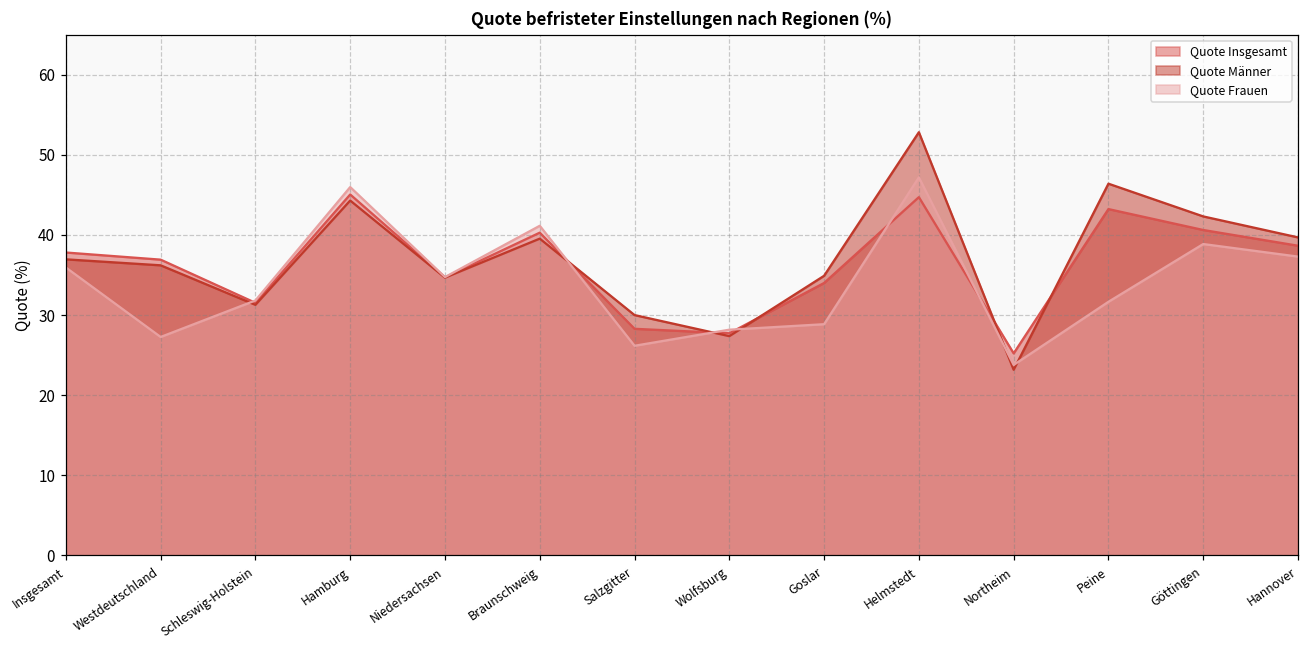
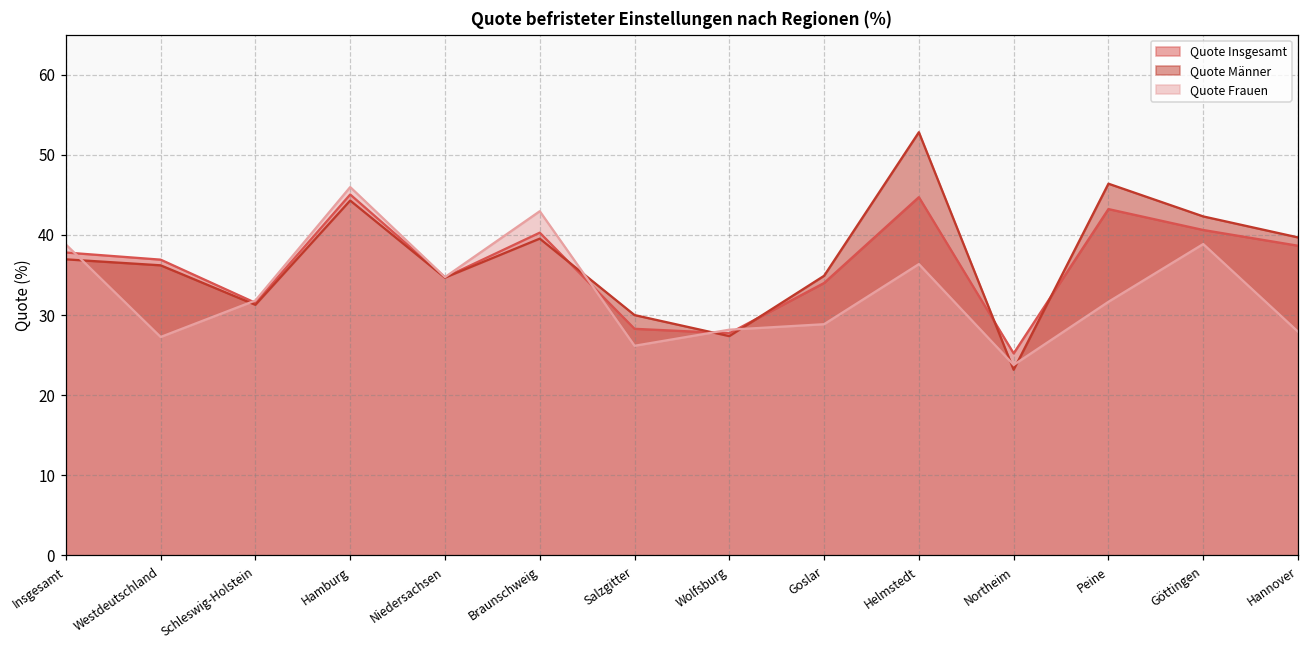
  {
    "Quote Frauen": {
-     "Insgesamt": 36,
+     "Insgesamt": 39,
      "Westdeutschland": 27,
      "Hamburg": 46,
-     "Braunschweig": 41,
+     "Braunschweig": 43,
      "Salzgitter": 26,
      "Wolfsburg": 28,
      "Goslar": 29,
-     "Helmstedt": 47,
+     "Helmstedt": 36,
      "Northeim": 24,
      "Peine": 32,
      "Göttingen": 39,
-     "Hannover": 37
+     "Hannover": 28
    }
  }
